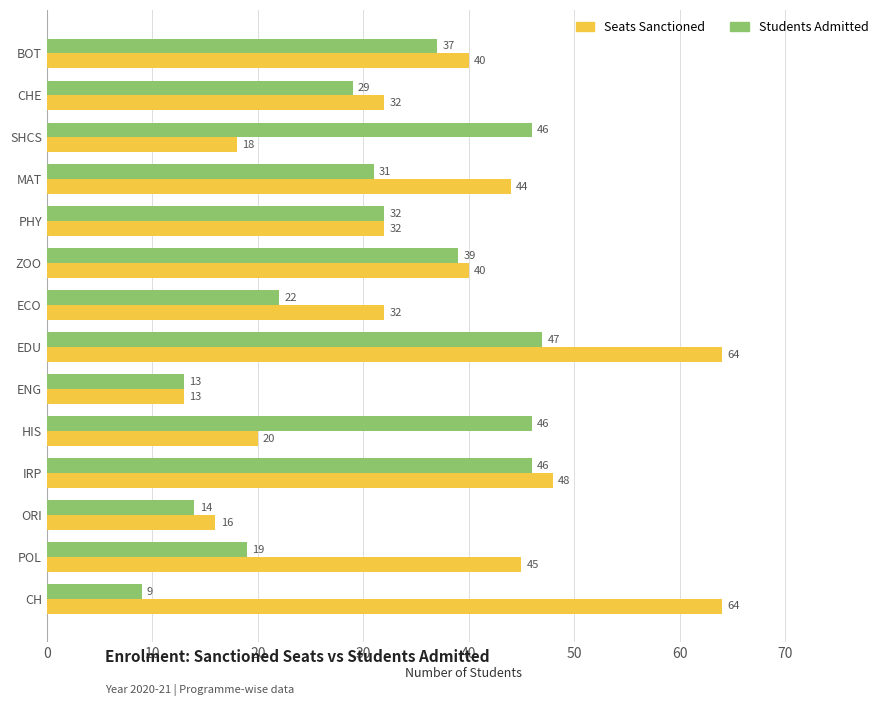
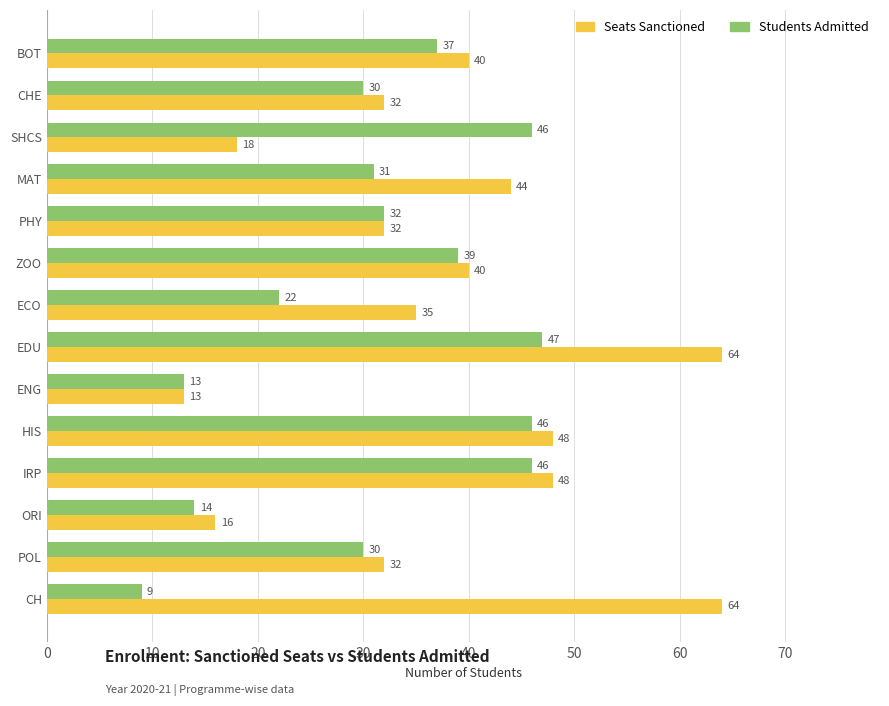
  {
    "Seats Sanctioned": {
      "BOT": 40,
      "CHE": 32,
      "SHCS": 18,
      "MAT": 44,
      "PHY": 32,
      "ZOO": 40,
-     "ECO": 32,
+     "ECO": 35,
      "EDU": 64,
      "ENG": 13,
-     "HIS": 20,
+     "HIS": 48,
      "IRP": 48,
      "ORI": 16,
-     "POL": 45,
+     "POL": 32,
      "CH": 64
    },
    "Students Admitted": {
      "BOT": 37,
-     "CHE": 29,
+     "CHE": 30,
      "SHCS": 46,
      "MAT": 31,
      "PHY": 32,
      "ZOO": 39,
      "ECO": 22,
      "EDU": 47,
      "ENG": 13,
      "HIS": 46,
      "IRP": 46,
      "ORI": 14,
-     "POL": 19,
+     "POL": 30,
      "CH": 9
    }
  }
